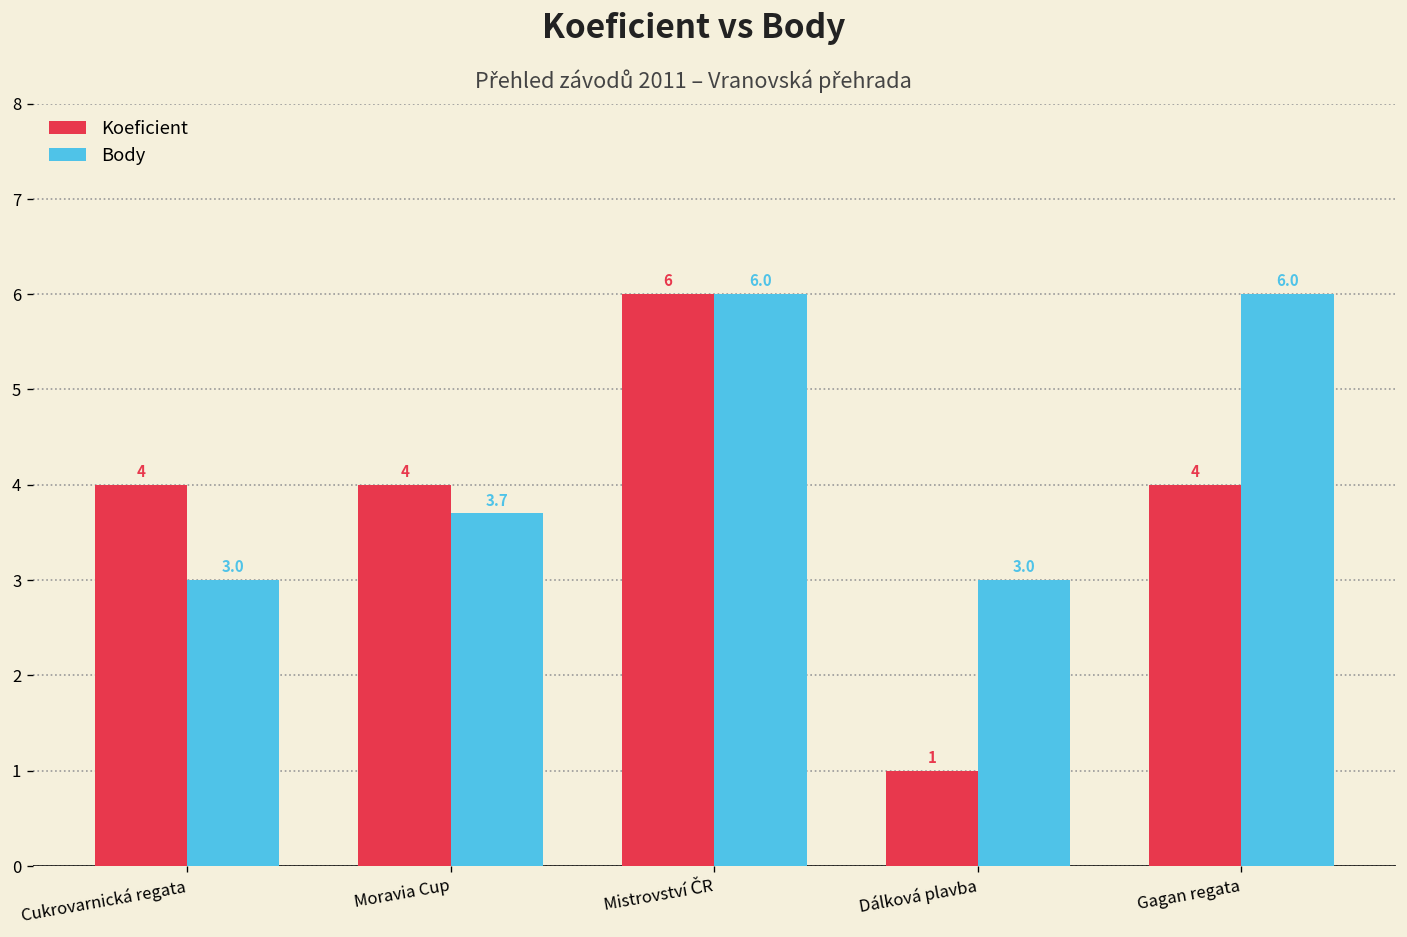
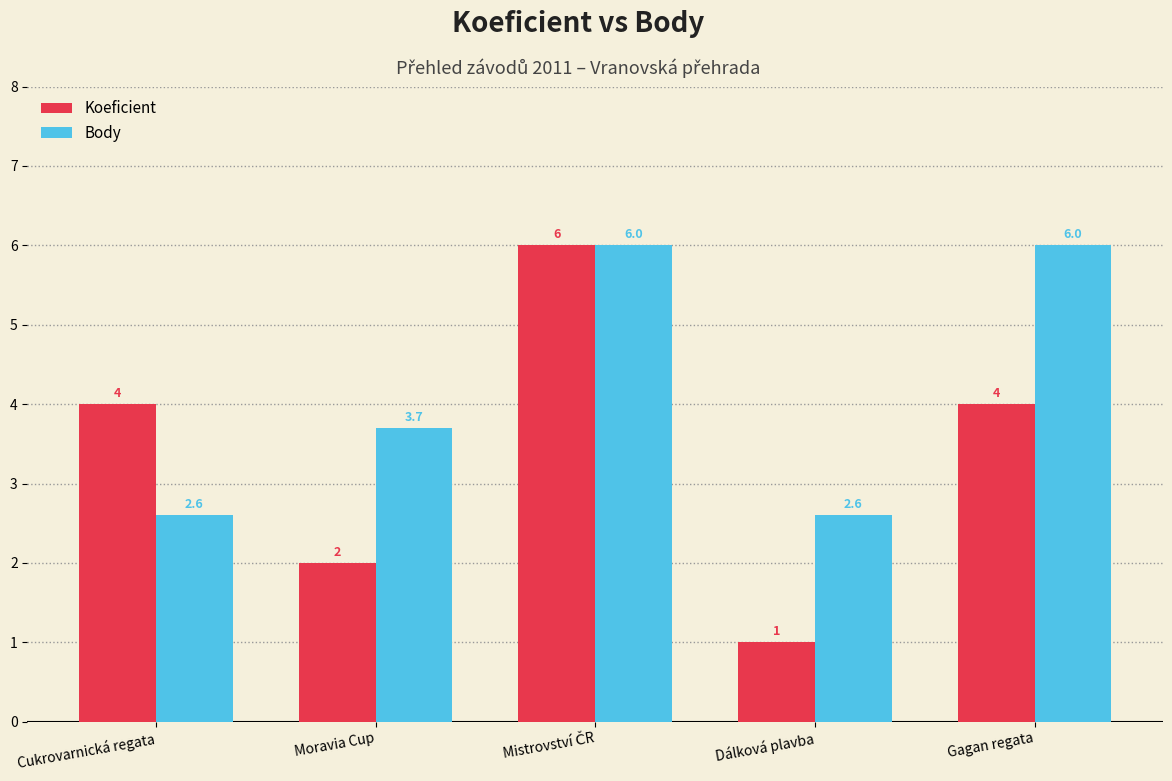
  {
    "Koeficient": {
      "Cukrovarnická regata": 4,
-     "Moravia Cup": 4,
+     "Moravia Cup": 2,
      "Mistrovství ČR": 6,
      "Dálková plavba": 1,
      "Gagan regata": 4
    },
    "Body": {
-     "Cukrovarnická regata": 3.0,
+     "Cukrovarnická regata": 2.6,
      "Moravia Cup": 3.7,
      "Mistrovství ČR": 6.0,
-     "Dálková plavba": 3.0,
+     "Dálková plavba": 2.6,
      "Gagan regata": 6.0
    }
  }
